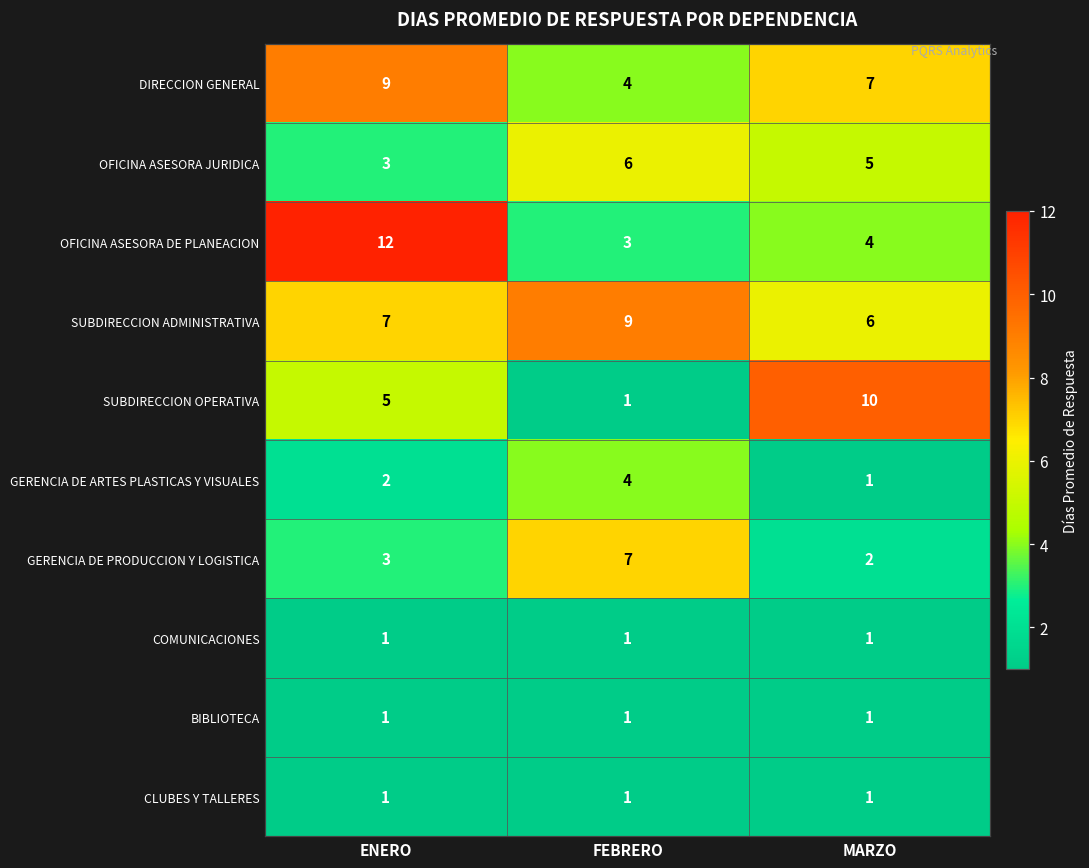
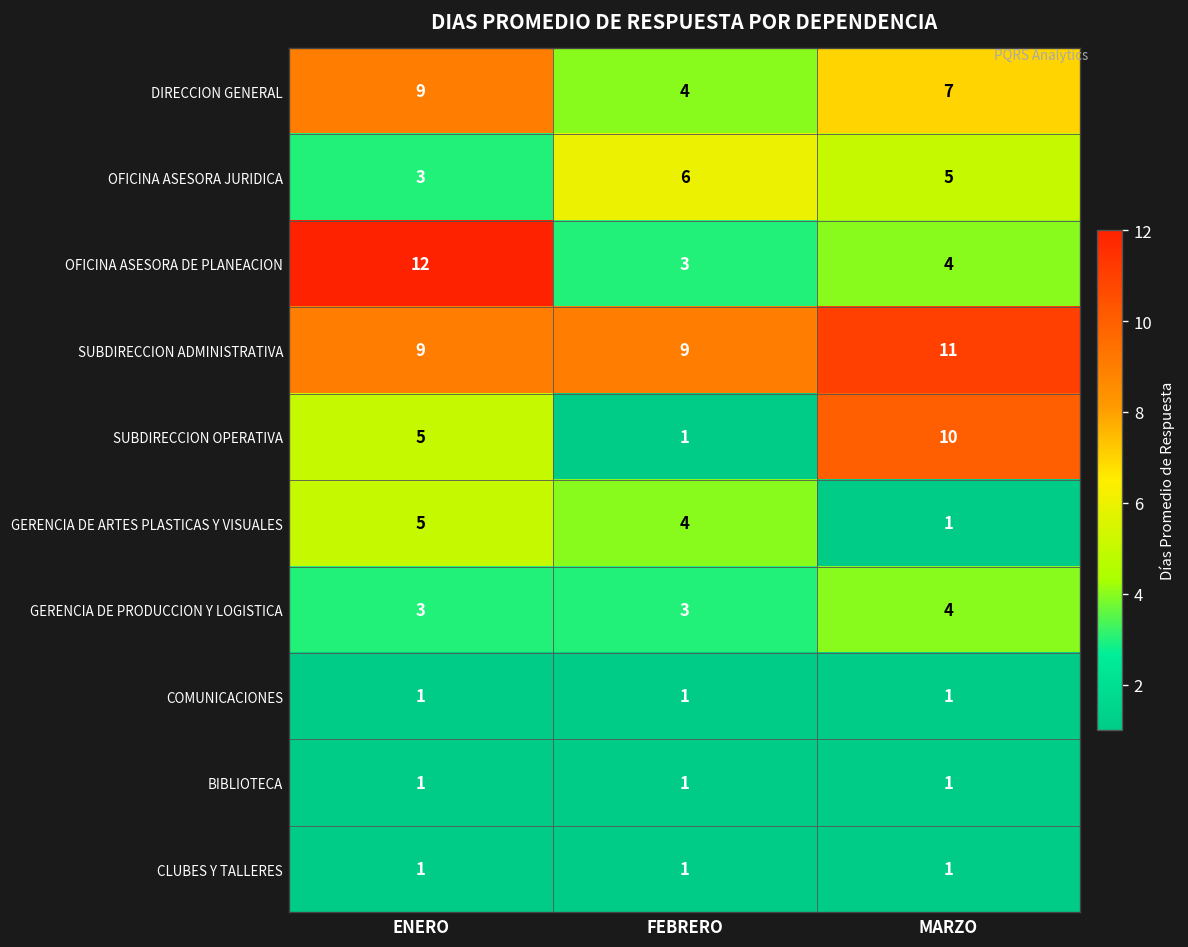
  {
    "DIRECCION GENERAL": {
      "ENERO": 9,
      "FEBRERO": 4
    },
    "OFICINA ASESORA JURIDICA": {
      "ENERO": 3,
      "FEBRERO": 6,
      "MARZO": 5
    },
    "OFICINA ASESORA DE PLANEACION": {
      "ENERO": 12,
      "FEBRERO": 3,
      "MARZO": 4
    },
    "SUBDIRECCION ADMINISTRATIVA": {
-     "ENERO": 7,
+     "ENERO": 9,
      "FEBRERO": 9,
-     "MARZO": 6
+     "MARZO": 11
    },
    "SUBDIRECCION OPERATIVA": {
      "ENERO": 5,
      "FEBRERO": 1,
      "MARZO": 10
    },
    "GERENCIA DE ARTES PLASTICAS Y VISUALES": {
-     "ENERO": 2,
+     "ENERO": 5,
      "FEBRERO": 4,
      "MARZO": 1
    },
    "GERENCIA DE PRODUCCION Y LOGISTICA": {
      "ENERO": 3,
-     "FEBRERO": 7,
-     "MARZO": 2
+     "FEBRERO": 3,
+     "MARZO": 4
    },
    "COMUNICACIONES": {
      "ENERO": 1,
      "FEBRERO": 1,
      "MARZO": 1
    },
    "BIBLIOTECA": {
      "ENERO": 1,
      "FEBRERO": 1,
      "MARZO": 1
    },
    "CLUBES Y TALLERES": {
      "ENERO": 1,
      "FEBRERO": 1,
      "MARZO": 1
    }
  }
